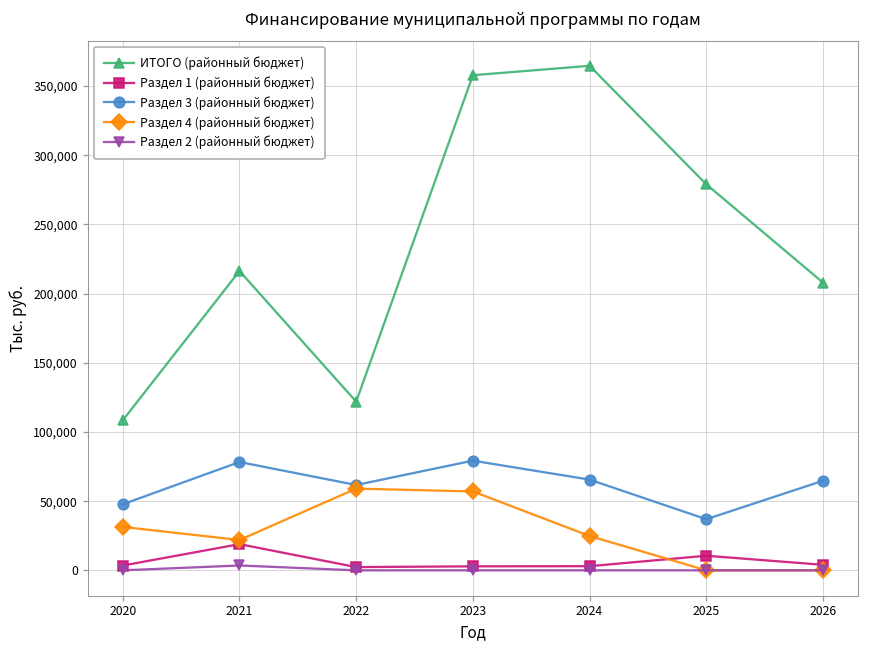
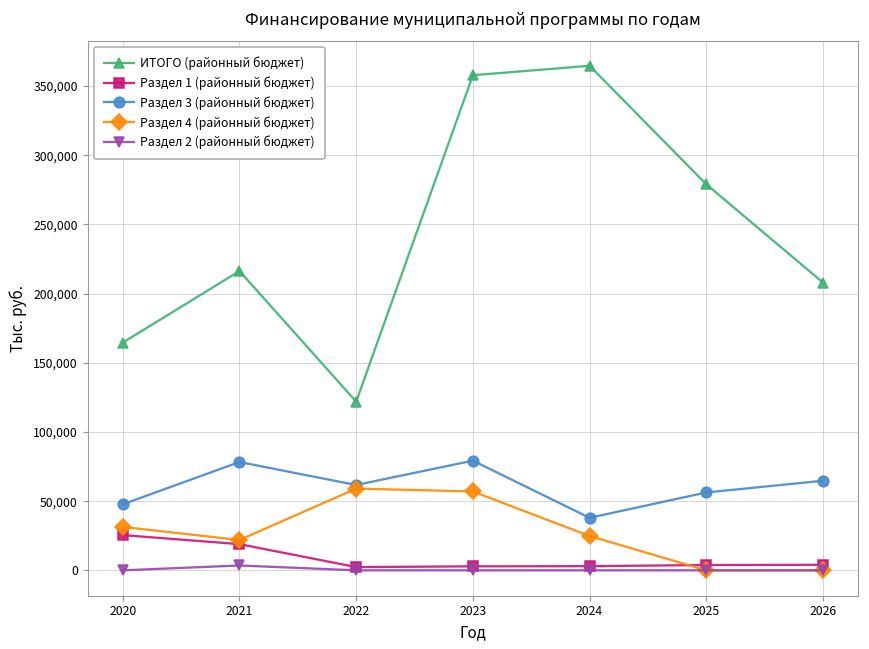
  {
    "ИТОГО (районный бюджет)": {
-     "2020": "108,000",
+     "2020": "165,000",
      "2021": "216,000",
      "2022": "122,000",
      "2023": "358,000",
      "2024": "365,000",
      "2025": "279,000",
      "2026": "208,000"
    },
    "Раздел 1 (районный бюджет)": {
-     "2020": "3,000",
+     "2020": "25,000",
      "2021": "19,000",
      "2022": "2,000",
      "2023": "3,000",
      "2024": "3,000",
-     "2025": "11,000",
+     "2025": "4,000",
      "2026": "4,000"
    },
    "Раздел 3 (районный бюджет)": {
      "2020": "48,000",
      "2021": "78,000",
      "2022": "62,000",
      "2023": "79,000",
-     "2024": "66,000",
-     "2025": "37,000",
+     "2024": "38,000",
+     "2025": "56,000",
      "2026": "65,000"
    },
    "Раздел 4 (районный бюджет)": {
      "2020": "31,000",
      "2021": "22,000",
      "2022": "59,000",
      "2023": "57,000",
      "2024": "25,000"
    },
    "Раздел 2 (районный бюджет)": {
      "2020": "0",
      "2021": "4,000",
      "2022": "0",
      "2023": "0",
      "2024": "0"
    }
  }
